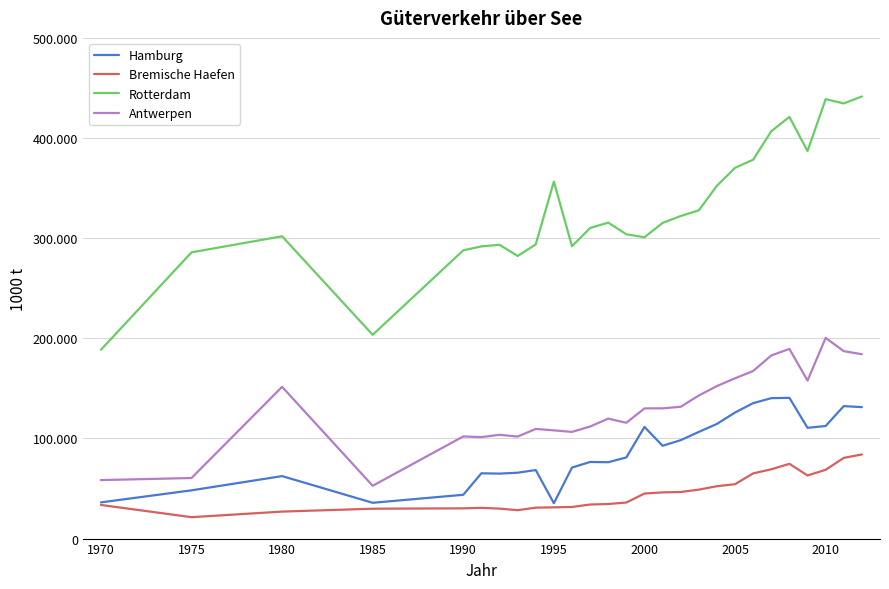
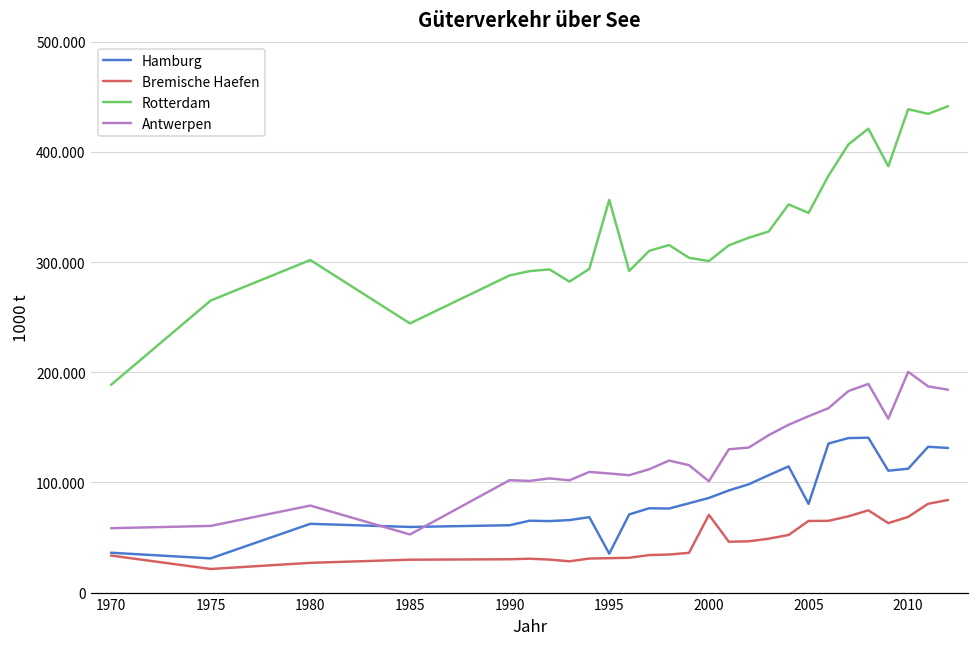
  {
    "Hamburg": {
-     "1975": 48,
+     "1975": 31,
      "1980": 62,
-     "1985": 36,
-     "1990": 44,
+     "1985": 60,
+     "1990": 61,
      "1995": 35,
-     "2000": 112,
-     "2005": 126,
+     "2000": 86,
+     "2005": 80,
      "2010": 112
    },
    "Bremische Haefen": {
      "1975": 21,
      "1980": 27,
      "1985": 30,
      "1990": 30,
      "1995": 31,
-     "2000": 45,
-     "2005": 54,
+     "2000": 71,
+     "2005": 65,
      "2010": 69
    },
    "Rotterdam": {
      "1970": 189,
-     "1975": 286,
+     "1975": 265,
      "1980": 302,
-     "1985": 203,
+     "1985": 244,
      "1990": 288,
      "1995": 357,
      "2000": 301,
-     "2005": 370,
+     "2005": 345,
      "2010": 439
    },
    "Antwerpen": {
      "1970": 58,
      "1975": 60,
-     "1980": 152,
+     "1980": 79,
      "1985": 53,
      "1990": 102,
      "1995": 108,
-     "2000": 130,
+     "2000": 101,
      "2005": 160,
      "2010": 200
    }
  }
